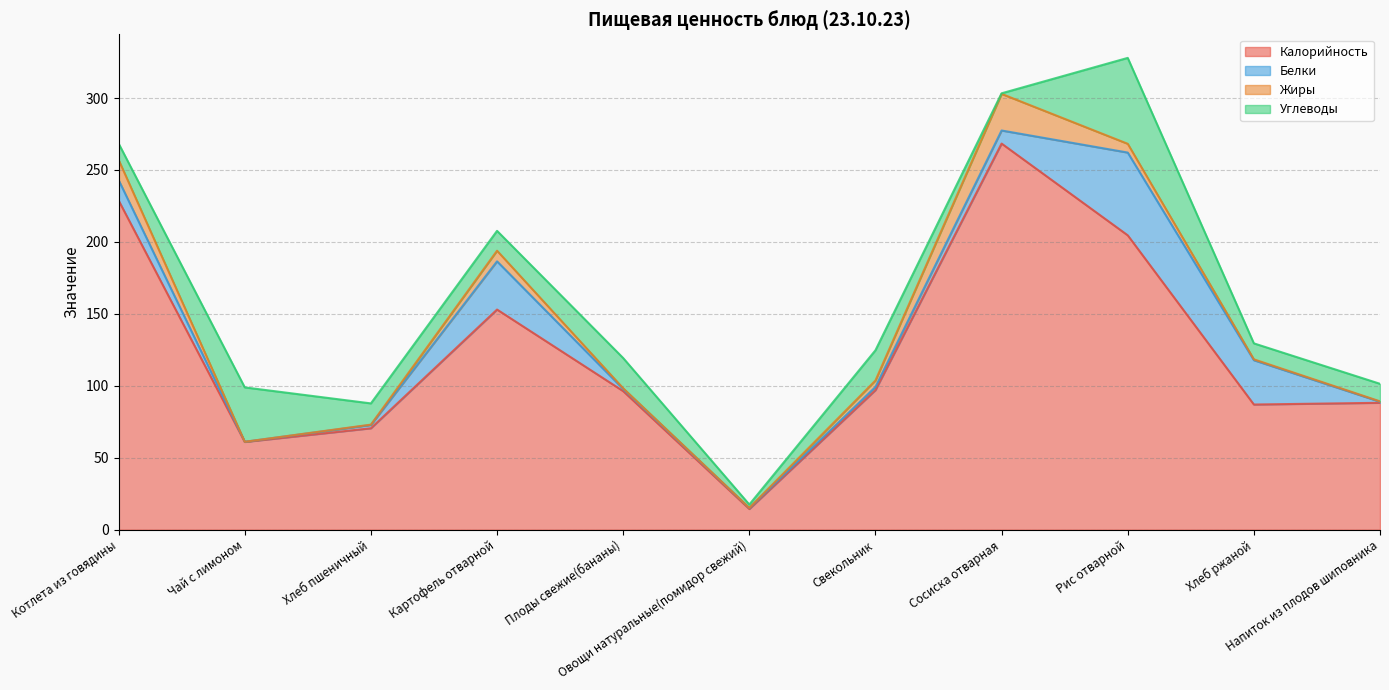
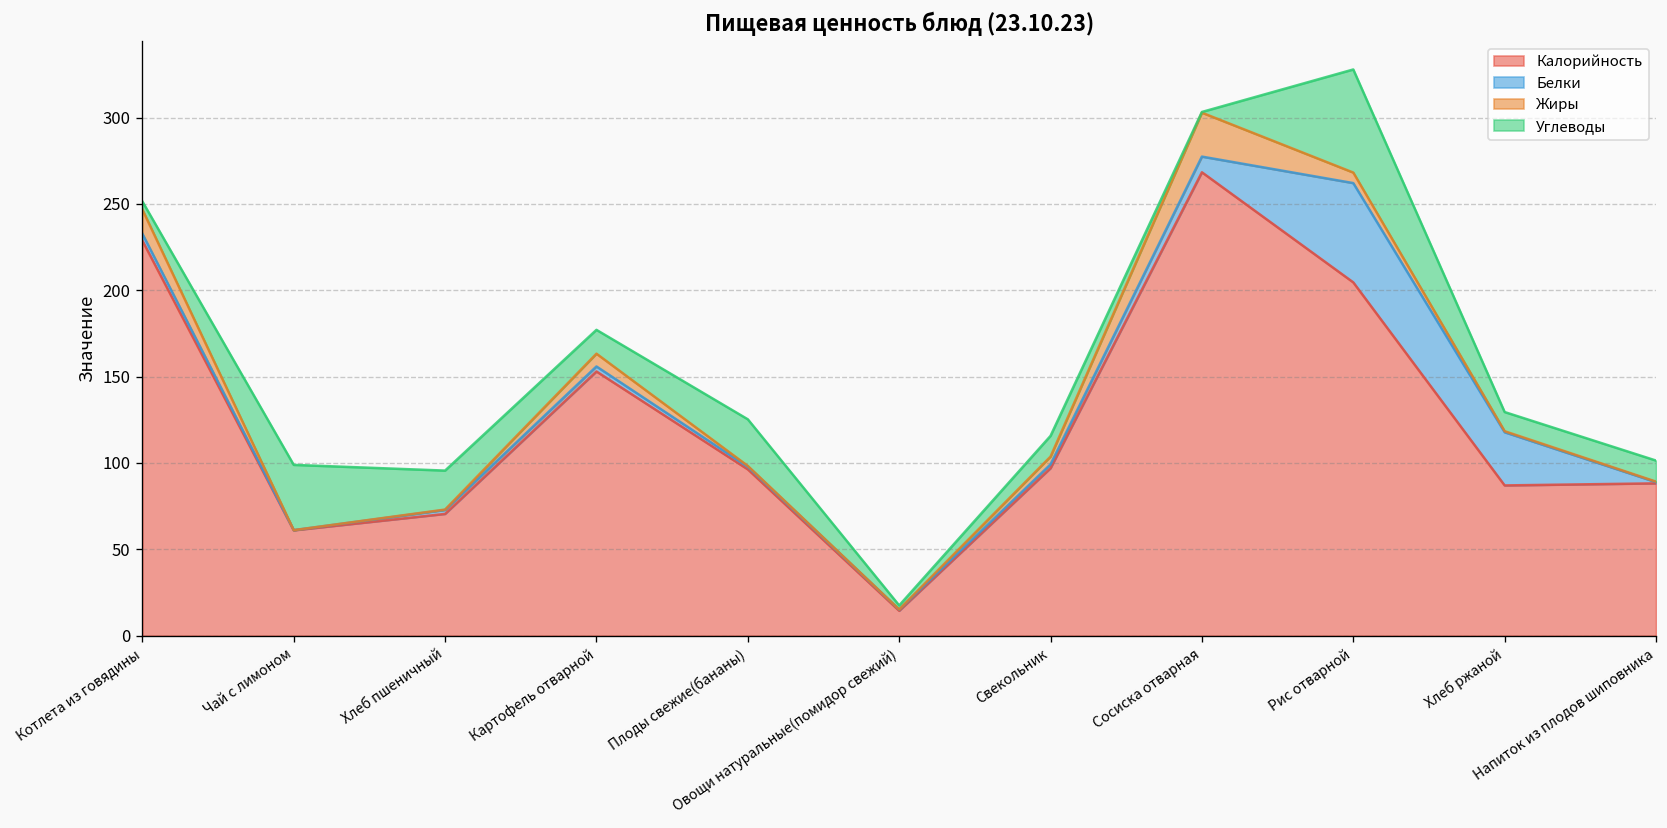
  {
    "Белки": {
-     "Котлета из говядины": 14,
-     "Картофель отварной": 34,
+     "Котлета из говядины": 4,
+     "Картофель отварной": 3,
      "Свекольник": 2,
      "Сосиска отварная": 9,
      "Рис отварной": 58
    },
    "Углеводы": {
-     "Котлета из говядины": 11,
+     "Котлета из говядины": 5,
      "Чай с лимоном": 38,
-     "Хлеб пшеничный": 15,
+     "Хлеб пшеничный": 23,
      "Картофель отварной": 14,
-     "Плоды свежие(бананы)": 21,
+     "Плоды свежие(бананы)": 27,
      "Овощи натуральные(помидор свежий)": 2,
-     "Свекольник": 21,
+     "Свекольник": 12,
      "Рис отварной": 60,
      "Хлеб ржаной": 11,
      "Напиток из плодов шиповника": 12
    }
  }
